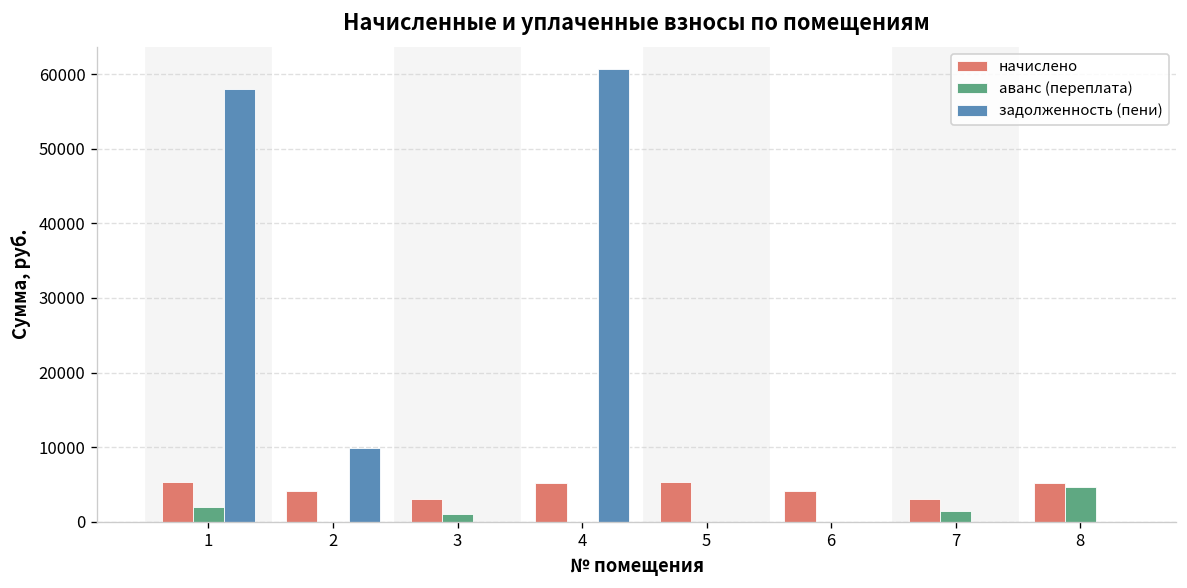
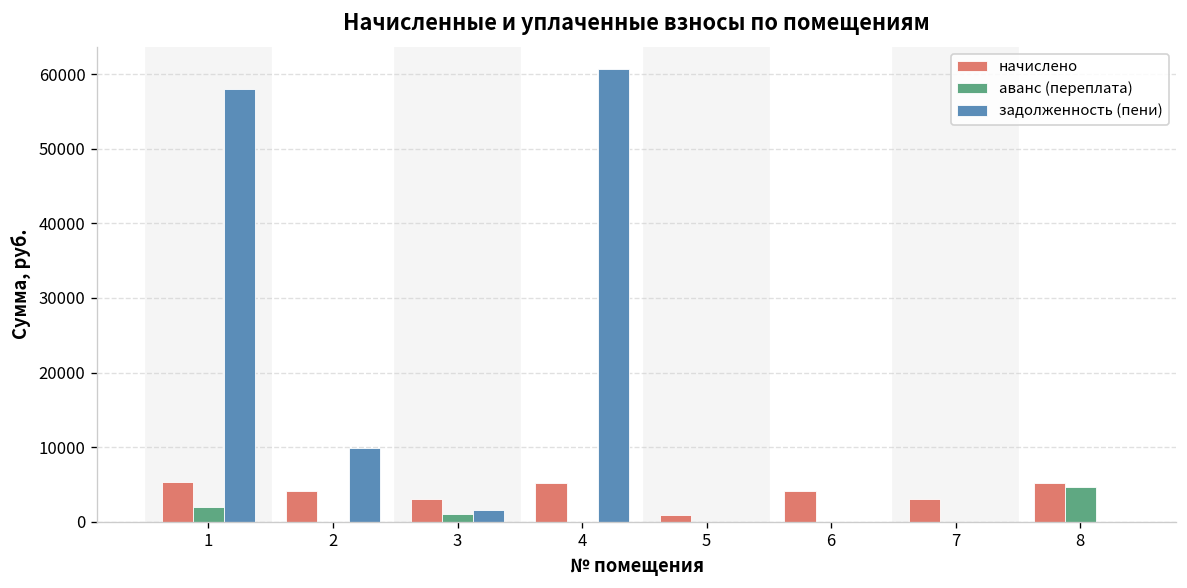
  {
    "начислено": {
      "1": 5000,
      "2": 4000,
      "3": 3000,
      "4": 5000,
-     "5": 5000,
+     "5": 1000,
      "6": 4000,
      "7": 3000,
      "8": 5000
    },
    "аванс (переплата)": {
      "1": 2000,
      "2": 0,
      "3": 1000,
      "4": 0,
      "5": 0,
      "6": 0,
-     "7": 1000,
+     "7": 0,
      "8": 5000
    },
    "задолженность (пени)": {
      "1": 58000,
      "2": 10000,
-     "3": 0,
+     "3": 2000,
      "4": 61000,
      "5": 0,
      "6": 0,
      "7": 0,
      "8": 0
    }
  }
